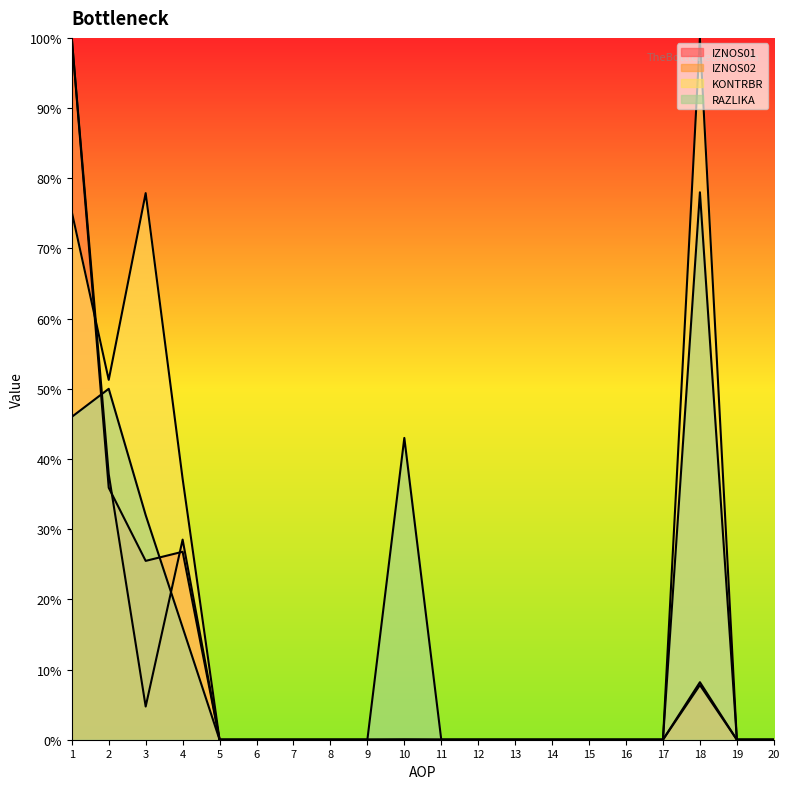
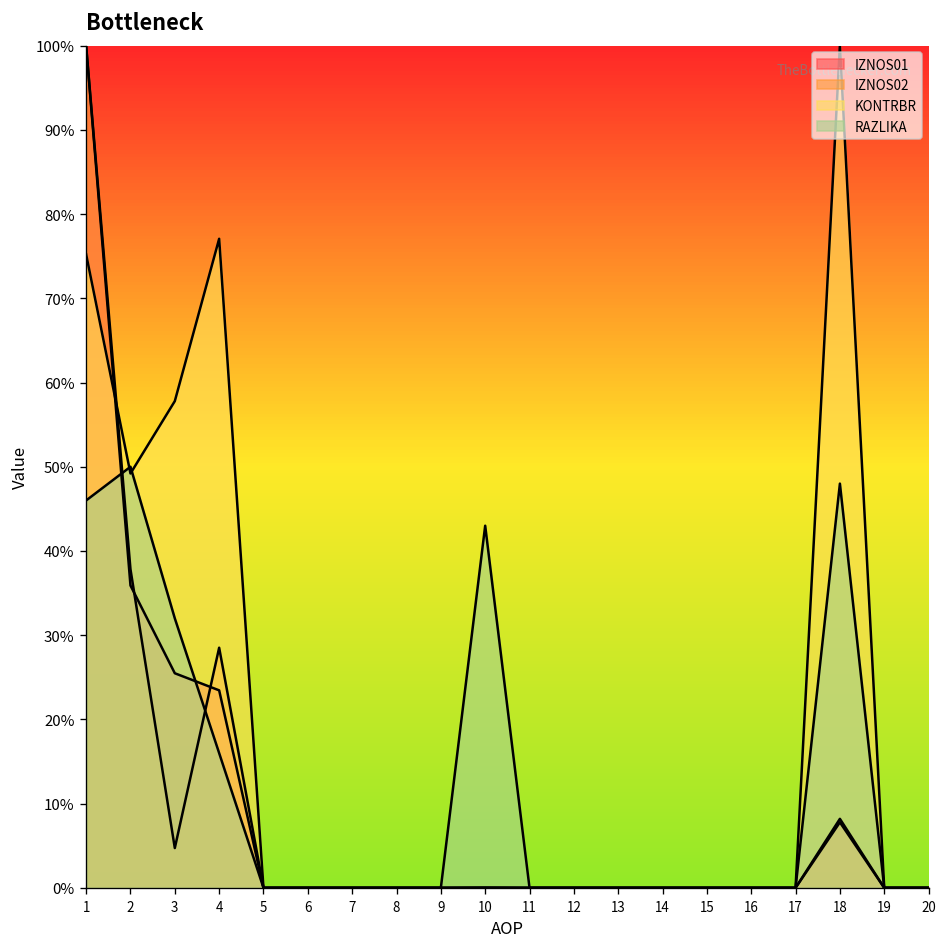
  {
    "IZNOS01": {
      "2": "36%",
      "3": "25%",
-     "4": "27%",
+     "4": "23%",
      "18": "8%"
    },
    "IZNOS02": {
      "2": "38%",
      "3": "5%",
      "4": "29%",
      "18": "8%"
    },
    "KONTRBR": {
      "1": "75%",
-     "2": "51%",
-     "3": "78%",
-     "4": "37%",
+     "2": "49%",
+     "3": "58%",
+     "4": "77%",
      "18": "100%"
    },
    "RAZLIKA": {
      "1": "46%",
      "2": "50%",
      "3": "32%",
      "4": "16%",
      "10": "43%",
-     "18": "78%"
+     "18": "48%"
    }
  }
